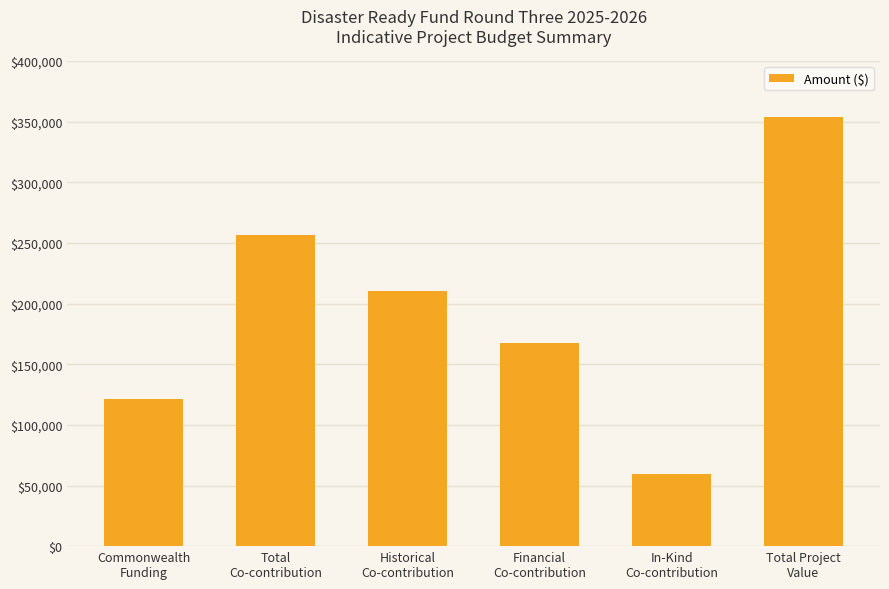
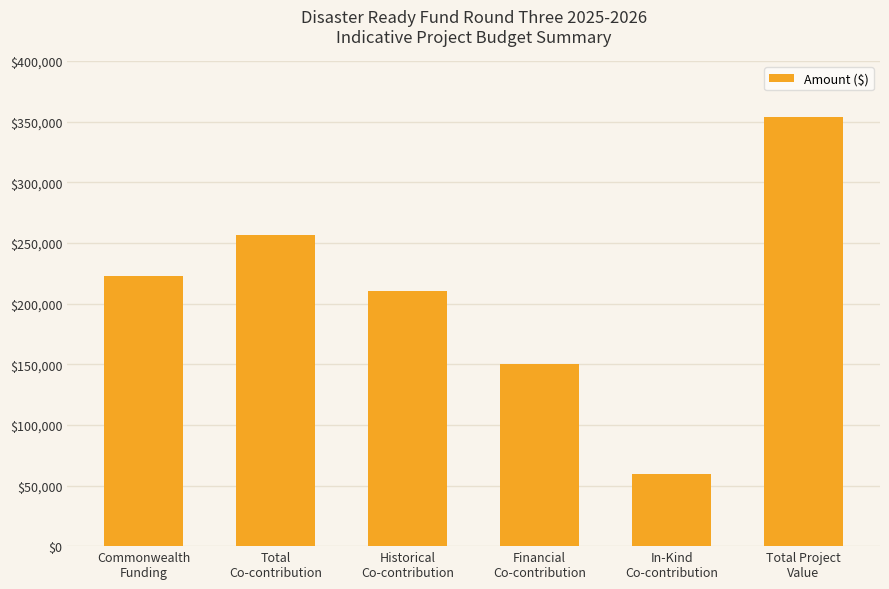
  {
-   "Commonwealth Funding": "$122,000",
+   "Commonwealth Funding": "$223,000",
    "Total Co-contribution": "$257,000",
    "Historical Co-contribution": "$210,000",
-   "Financial Co-contribution": "$167,000",
+   "Financial Co-contribution": "$150,000",
    "In-Kind Co-contribution": "$60,000",
    "Total Project Value": "$354,000"
  }
